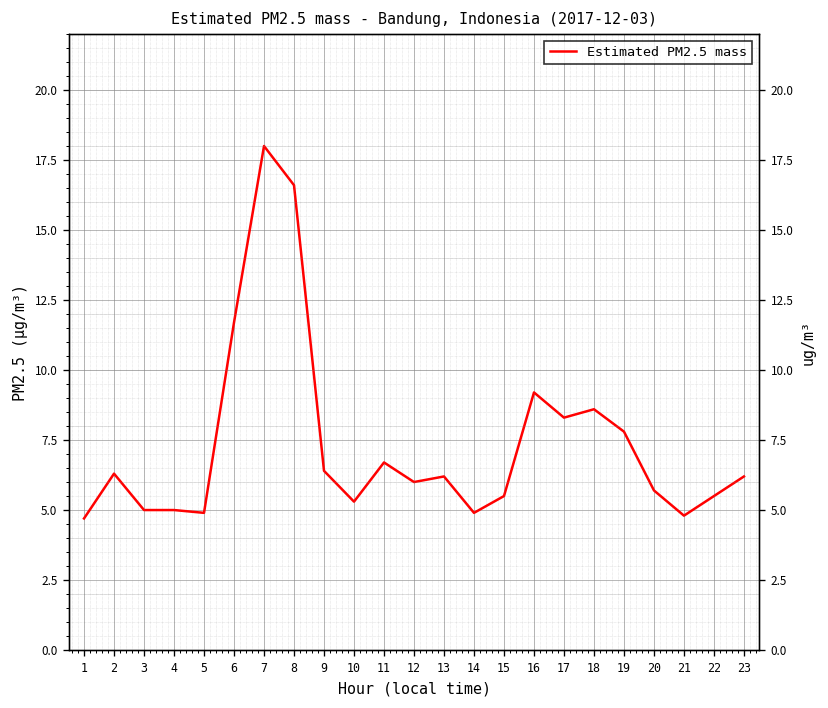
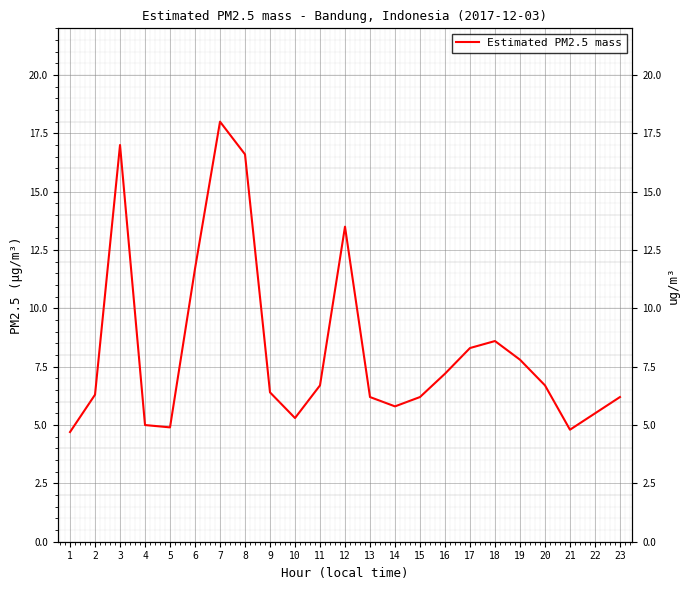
  {
    "1": 4.7,
    "2": 6.3,
-   "3": 5,
+   "3": 17,
    "4": 5.0,
    "5": 4.9,
    "6": 11.7,
    "7": 18.0,
    "8": 16.6,
    "9": 6.4,
    "10": 5.3,
    "11": 6.7,
-   "12": 6.0,
+   "12": 13.5,
    "13": 6.2,
-   "14": 4.9,
-   "15": 5.5,
-   "16": 9.2,
+   "14": 5.8,
+   "15": 6.2,
+   "16": 7.2,
    "17": 8.3,
    "18": 8.6,
    "19": 7.8,
-   "20": 5.7,
+   "20": 6.7,
    "21": 4.8,
    "22": 5.5,
    "23": 6.2
  }
